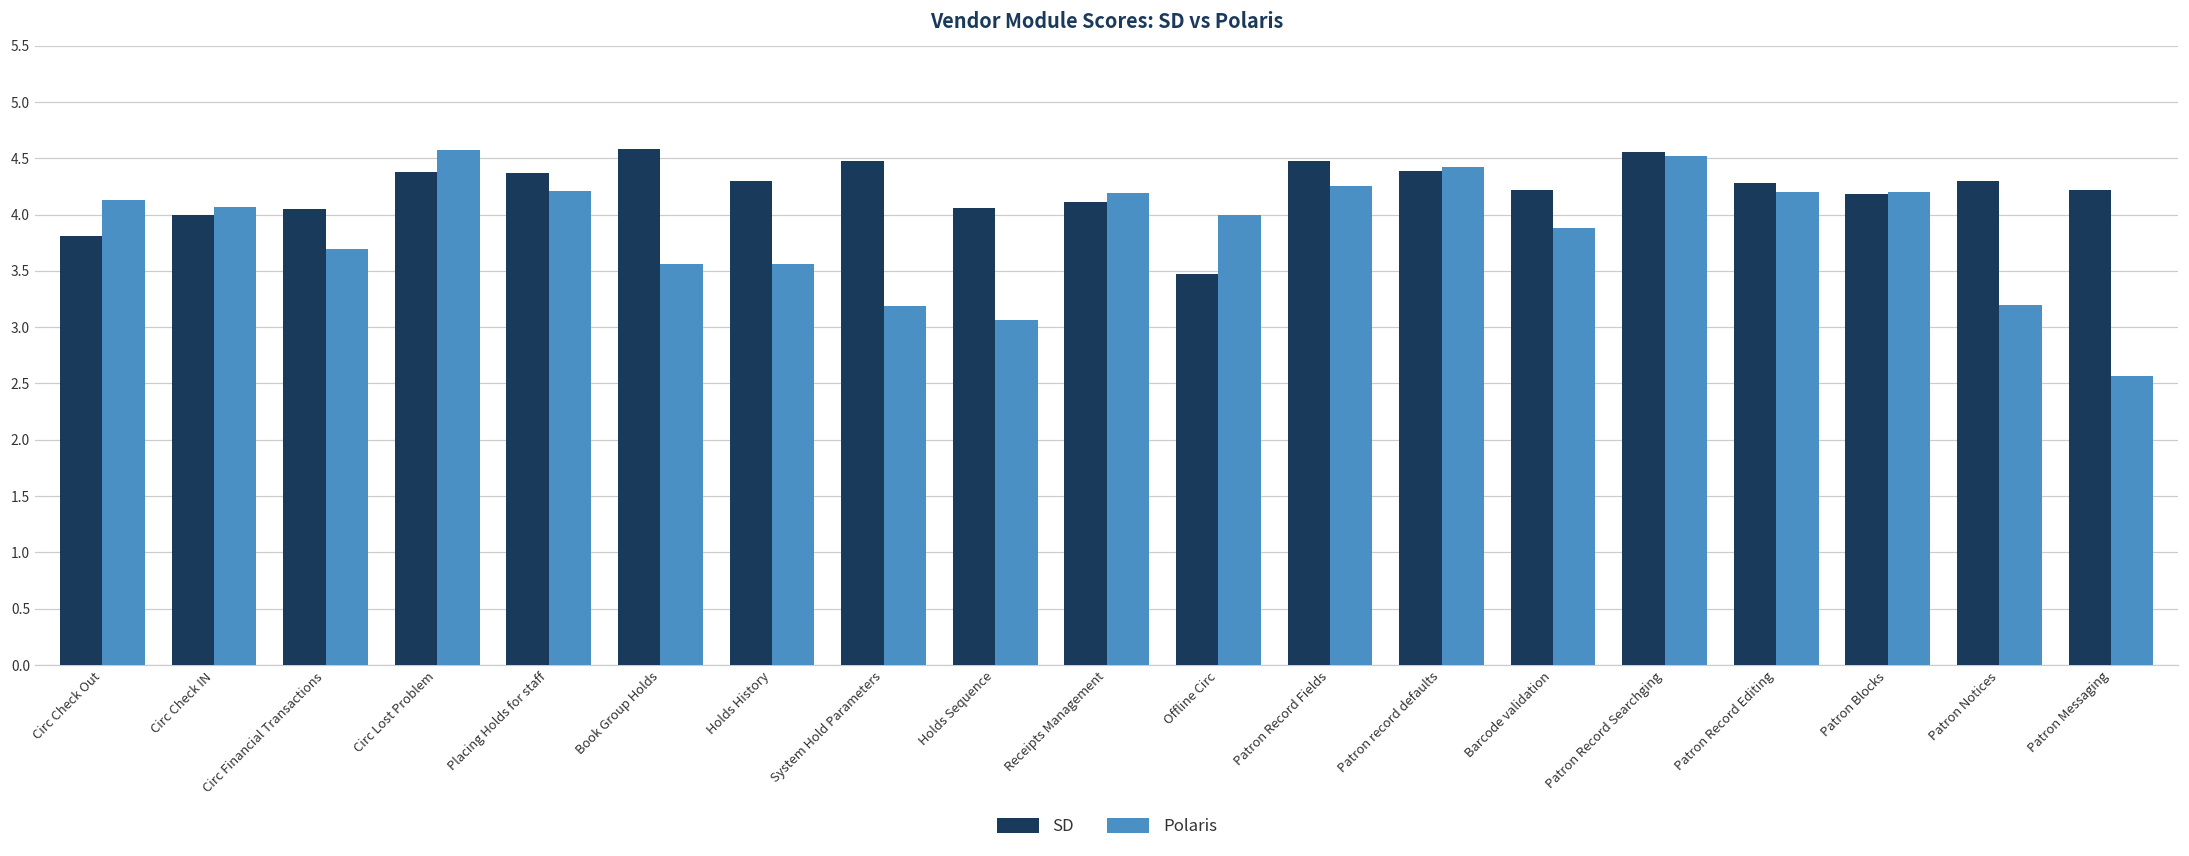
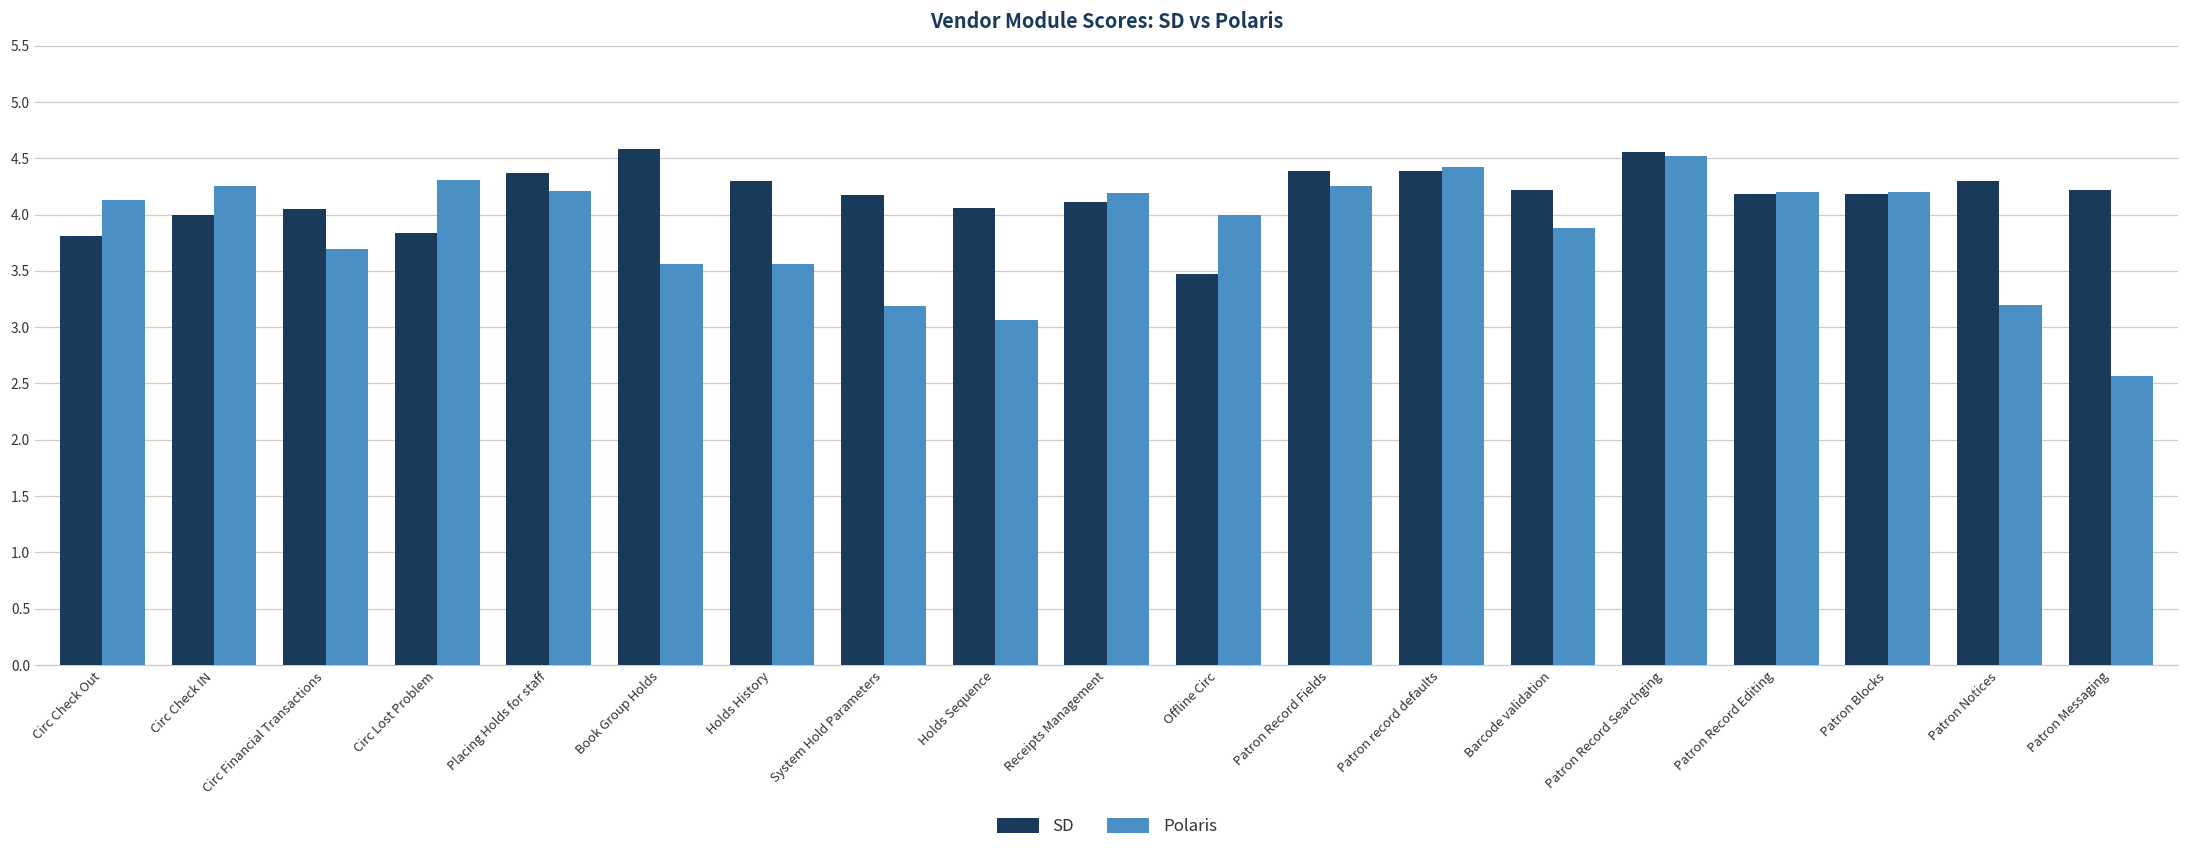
  {
    "SD": {
      "Circ Check Out": 3.81,
      "Circ Check IN": 4.00,
      "Circ Financial Transactions": 4.05,
-     "Circ Lost Problem": 4.38,
+     "Circ Lost Problem": 3.84,
      "Placing Holds for staff": 4.37,
      "Book Group Holds": 4.58,
      "Holds History": 4.30,
-     "System Hold Parameters": 4.48,
+     "System Hold Parameters": 4.17,
      "Holds Sequence": 4.06,
      "Receipts Management": 4.11,
      "Offline Circ": 3.47,
-     "Patron Record Fields": 4.48,
+     "Patron Record Fields": 4.39,
      "Patron record defaults": 4.39,
      "Barcode validation": 4.22,
      "Patron Record Searchging": 4.56,
-     "Patron Record Editing": 4.28,
+     "Patron Record Editing": 4.18,
      "Patron Blocks": 4.18,
      "Patron Notices": 4.30,
      "Patron Messaging": 4.22
    },
    "Polaris": {
      "Circ Check Out": 4.13,
-     "Circ Check IN": 4.07,
+     "Circ Check IN": 4.25,
      "Circ Financial Transactions": 3.69,
-     "Circ Lost Problem": 4.57,
+     "Circ Lost Problem": 4.31,
      "Placing Holds for staff": 4.21,
      "Book Group Holds": 3.56,
      "Holds History": 3.56,
      "System Hold Parameters": 3.19,
      "Holds Sequence": 3.06,
      "Receipts Management": 4.19,
      "Offline Circ": 4.00,
      "Patron Record Fields": 4.25,
      "Patron record defaults": 4.42,
      "Barcode validation": 3.88,
      "Patron Record Searchging": 4.52,
      "Patron Record Editing": 4.20,
      "Patron Blocks": 4.20,
      "Patron Notices": 3.20,
      "Patron Messaging": 2.57
    }
  }
